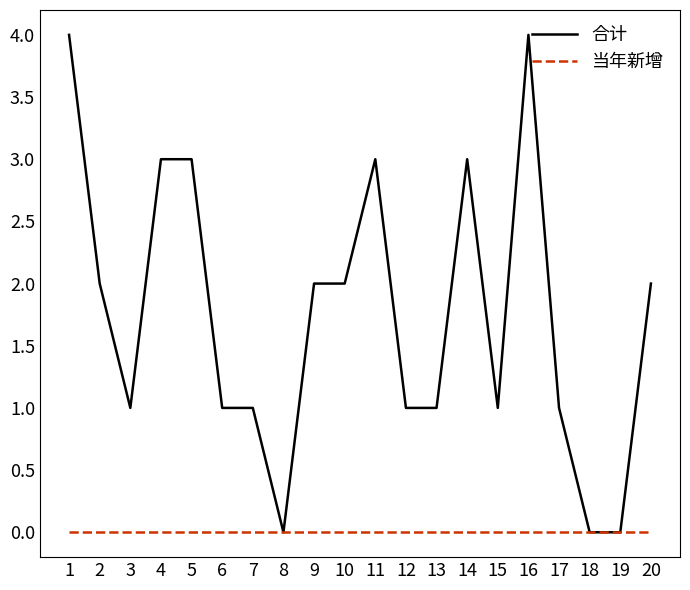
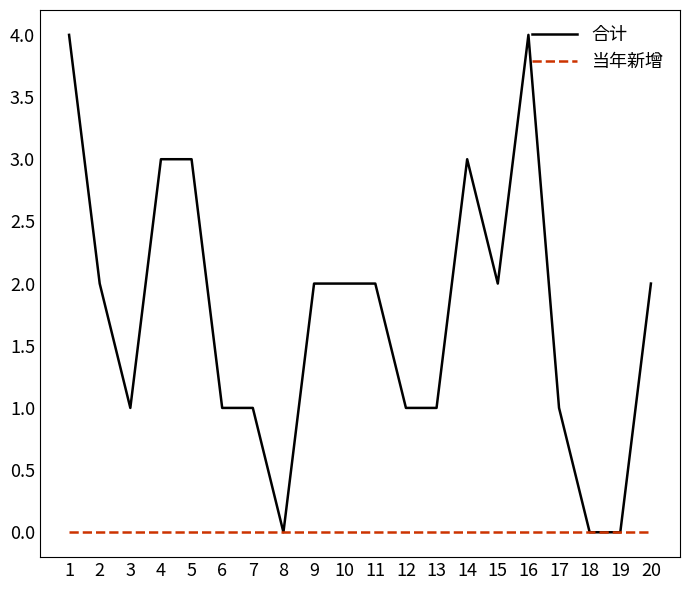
  {
    "合计": {
      "1": 4,
      "2": 2,
      "3": 1,
      "4": 3,
      "5": 3,
      "6": 1,
      "7": 1,
      "9": 2,
      "10": 2,
-     "11": 3,
+     "11": 2,
      "12": 1,
      "13": 1,
      "14": 3,
-     "15": 1,
+     "15": 2,
      "16": 4,
      "17": 1,
      "20": 2
    },
    "当年新增": {
      "1": 0,
      "2": 0,
      "3": 0,
      "4": 0,
      "5": 0,
      "6": 0,
      "7": 0,
      "9": 0,
      "10": 0,
      "11": 0,
      "12": 0,
      "13": 0,
      "14": 0,
      "15": 0,
      "16": 0,
      "17": 0,
      "20": 0
    }
  }
